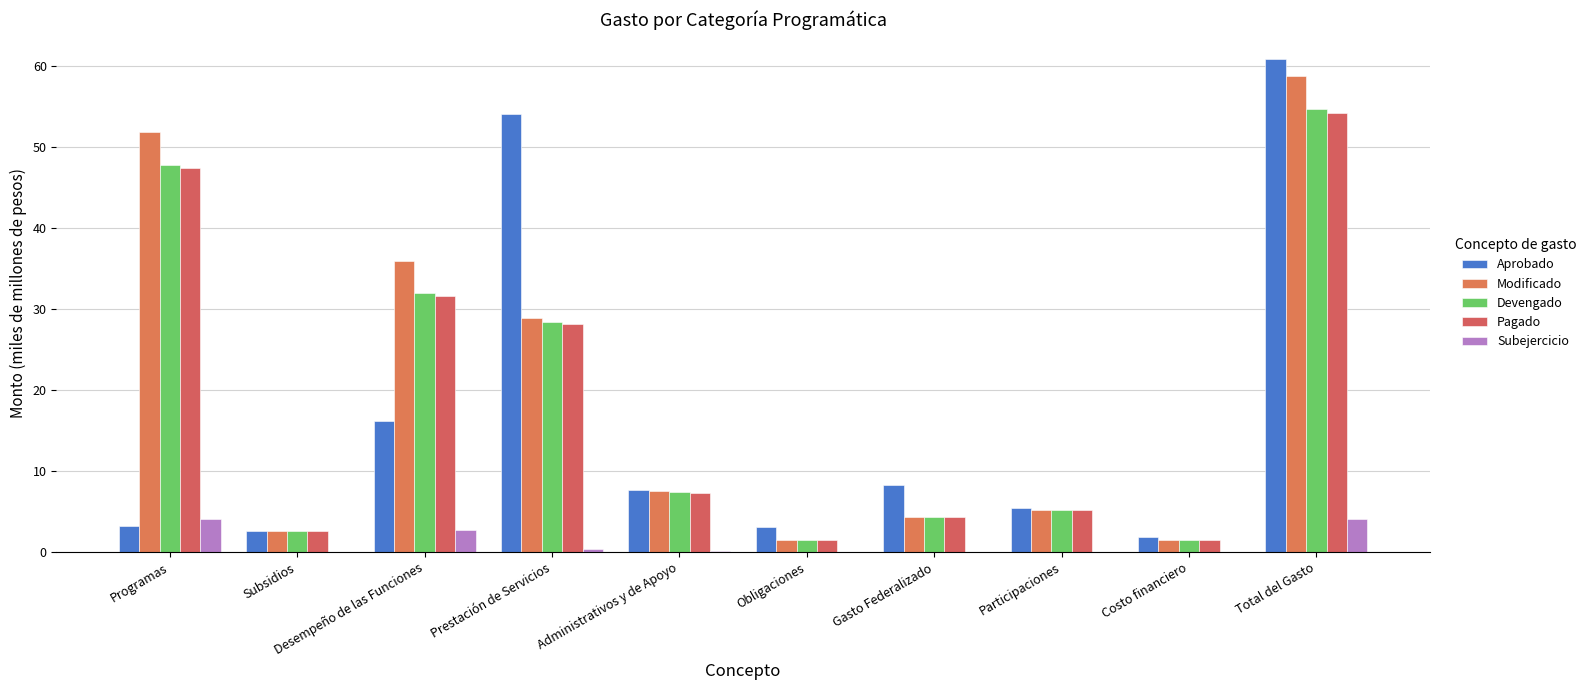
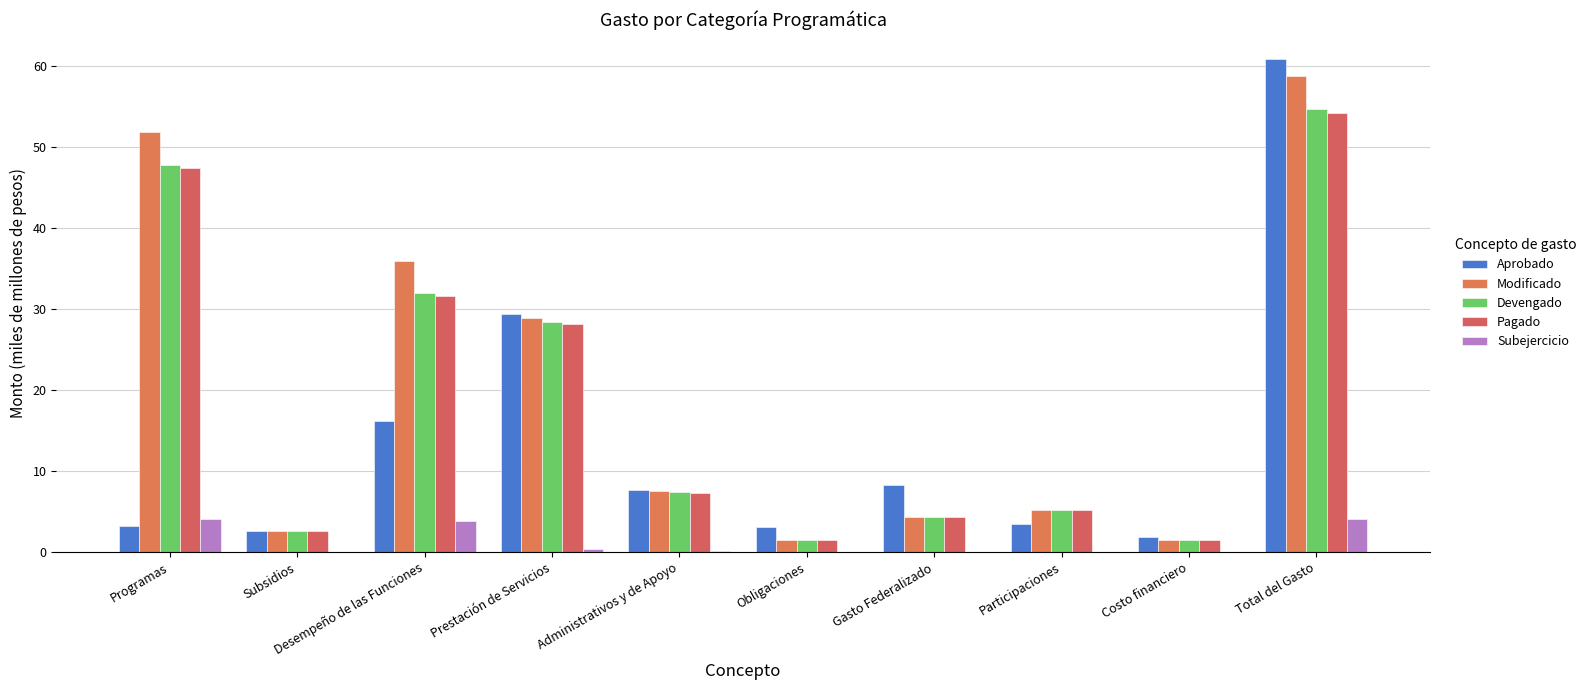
  {
    "Aprobado": {
      "Programas": 3,
      "Subsidios": 3,
      "Desempeño de las Funciones": 16,
-     "Prestación de Servicios": 54,
+     "Prestación de Servicios": 29,
      "Administrativos y de Apoyo": 8,
      "Obligaciones": 3,
      "Gasto Federalizado": 8,
-     "Participaciones": 5,
+     "Participaciones": 3,
      "Costo financiero": 2,
      "Total del Gasto": 61
    },
    "Devengado": {
      "Programas": 48,
      "Subsidios": 3,
      "Desempeño de las Funciones": 32,
      "Prestación de Servicios": 28,
      "Administrativos y de Apoyo": 7,
      "Obligaciones": 1,
      "Gasto Federalizado": 4,
      "Participaciones": 5,
      "Costo financiero": 1,
      "Total del Gasto": 55
    },
    "Subejercicio": {
      "Programas": 4,
-     "Desempeño de las Funciones": 3,
+     "Desempeño de las Funciones": 4,
      "Prestación de Servicios": 0,
      "Total del Gasto": 4
    }
  }
